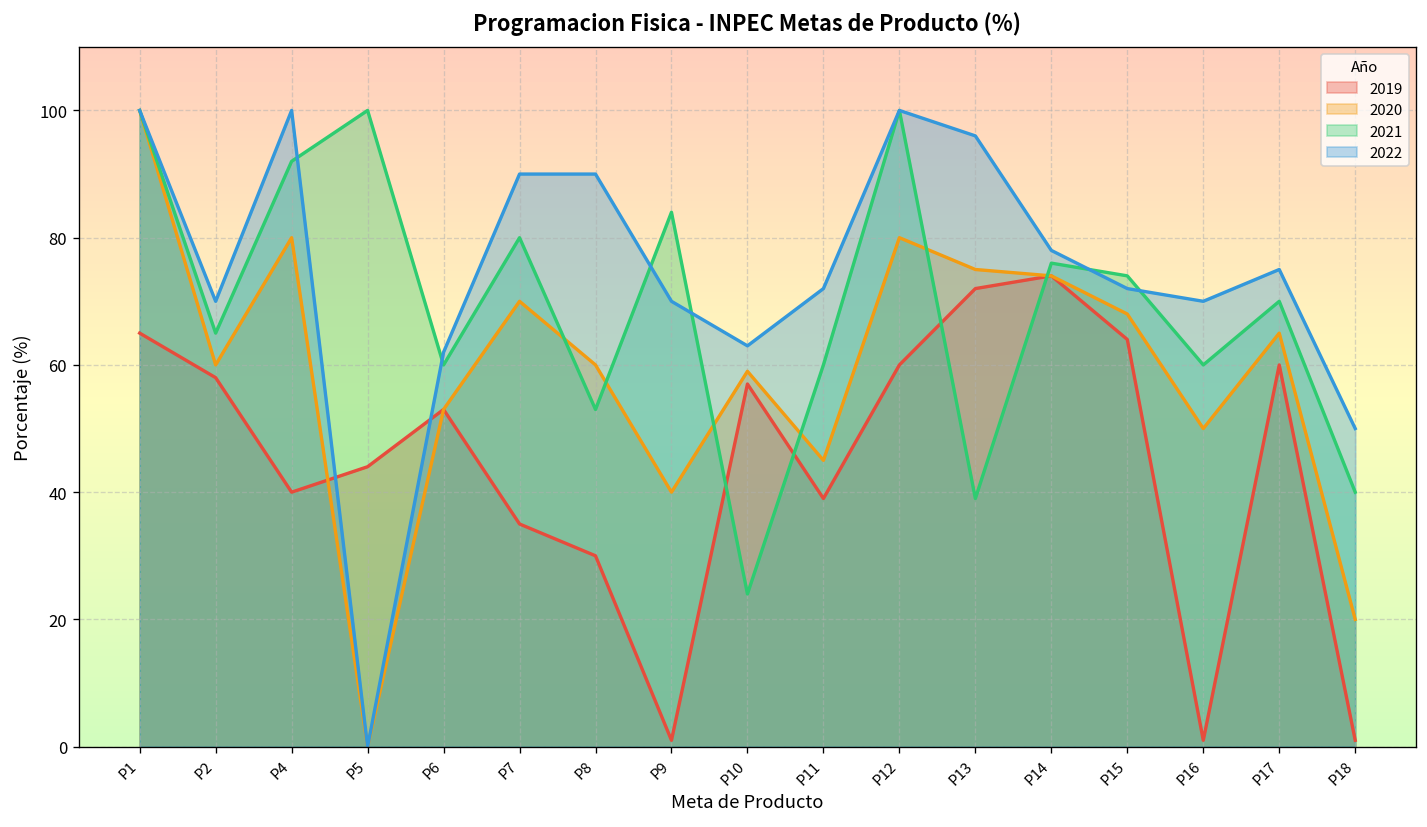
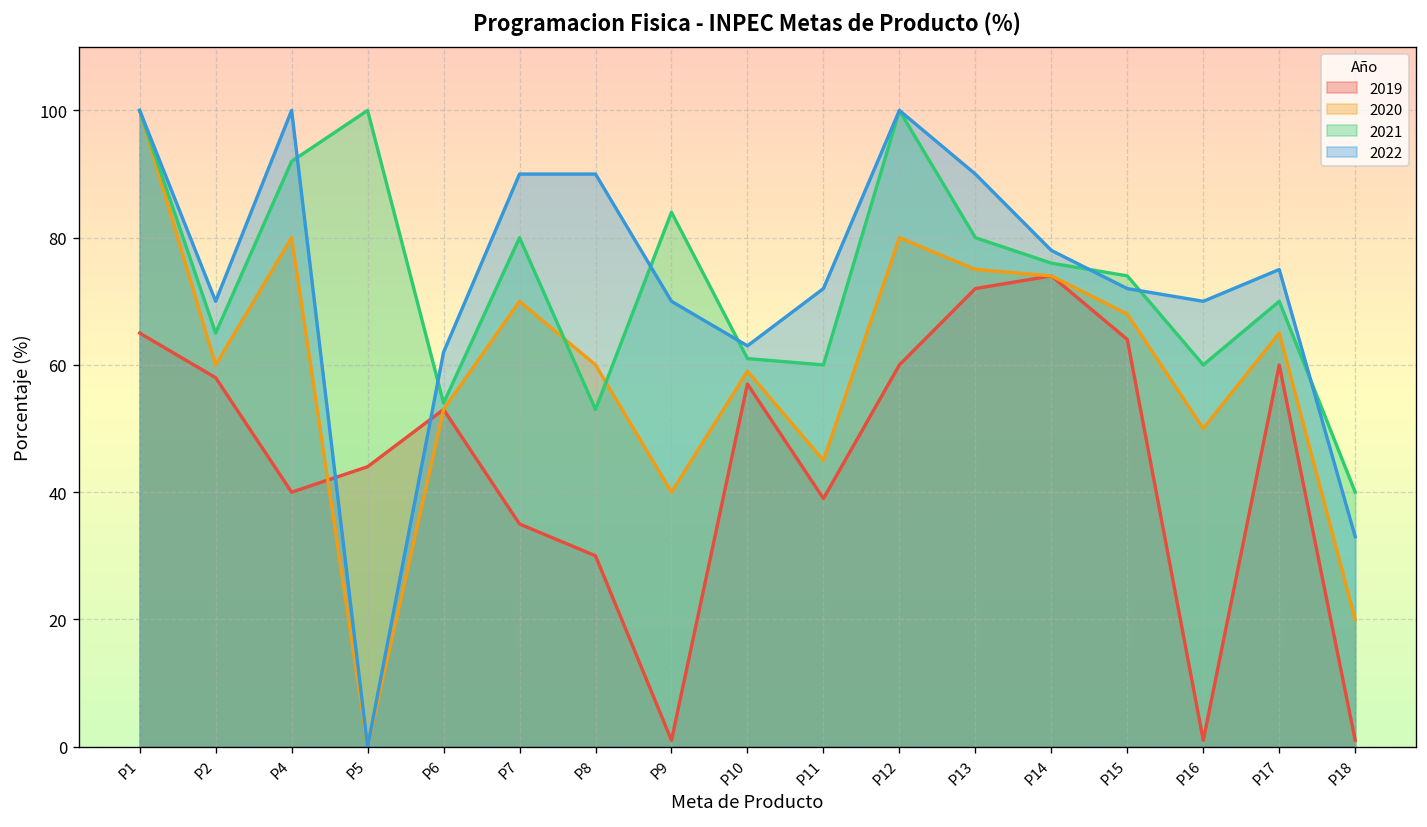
  {
    "2021": {
      "P2": 65,
      "P4": 92,
      "P5": 100,
-     "P6": 60,
+     "P6": 54,
      "P7": 80,
      "P8": 53,
      "P9": 84,
-     "P10": 24,
+     "P10": 61,
      "P11": 60,
-     "P13": 39,
+     "P13": 80,
      "P14": 76,
      "P15": 74,
      "P16": 60,
      "P17": 70,
      "P18": 40
    },
    "2022": {
      "P2": 70,
      "P4": 100,
      "P6": 62,
      "P7": 90,
      "P8": 90,
      "P9": 70,
      "P10": 63,
      "P11": 72,
-     "P13": 96,
+     "P13": 90,
      "P14": 78,
      "P15": 72,
      "P16": 70,
      "P17": 75,
-     "P18": 50
+     "P18": 33
    }
  }
